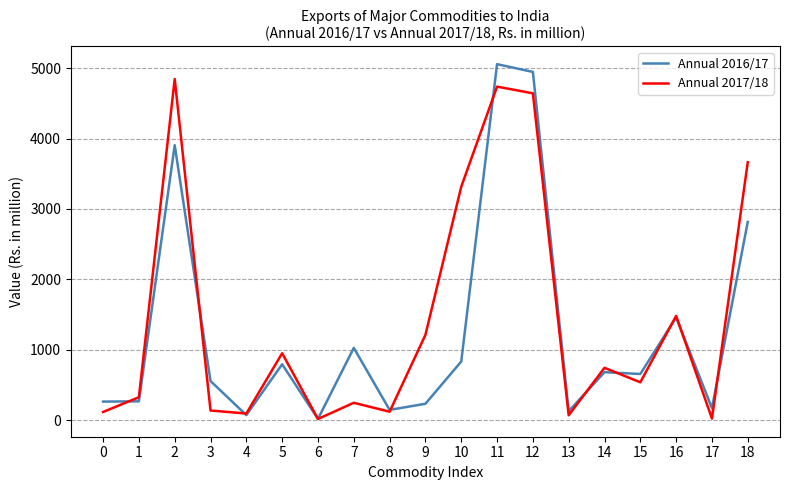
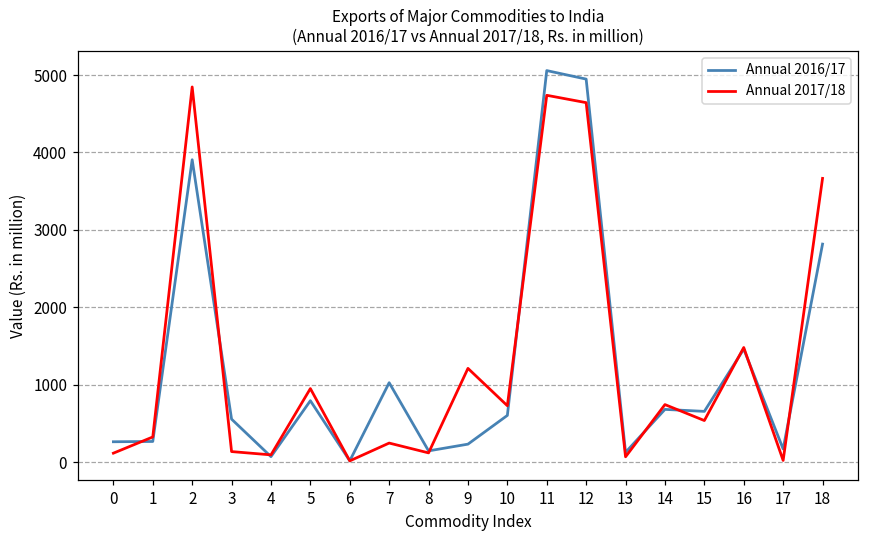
  {
    "Annual 2016/17": {
      "0": 300,
      "1": 300,
      "2": 3900,
      "3": 600,
      "5": 800,
      "7": 1000,
      "9": 200,
-     "10": 800,
+     "10": 600,
      "11": 5100,
      "12": 4900,
      "13": 100,
      "14": 700,
      "15": 700,
      "17": 200,
      "18": 2800
    },
    "Annual 2017/18": {
      "0": 100,
      "1": 300,
      "2": 4800,
      "3": 100,
      "5": 1000,
      "7": 200,
      "9": 1200,
-     "10": 3300,
+     "10": 700,
      "11": 4700,
      "12": 4600,
      "13": 100,
      "14": 700,
      "15": 500,
      "17": 0,
      "18": 3700
    }
  }
